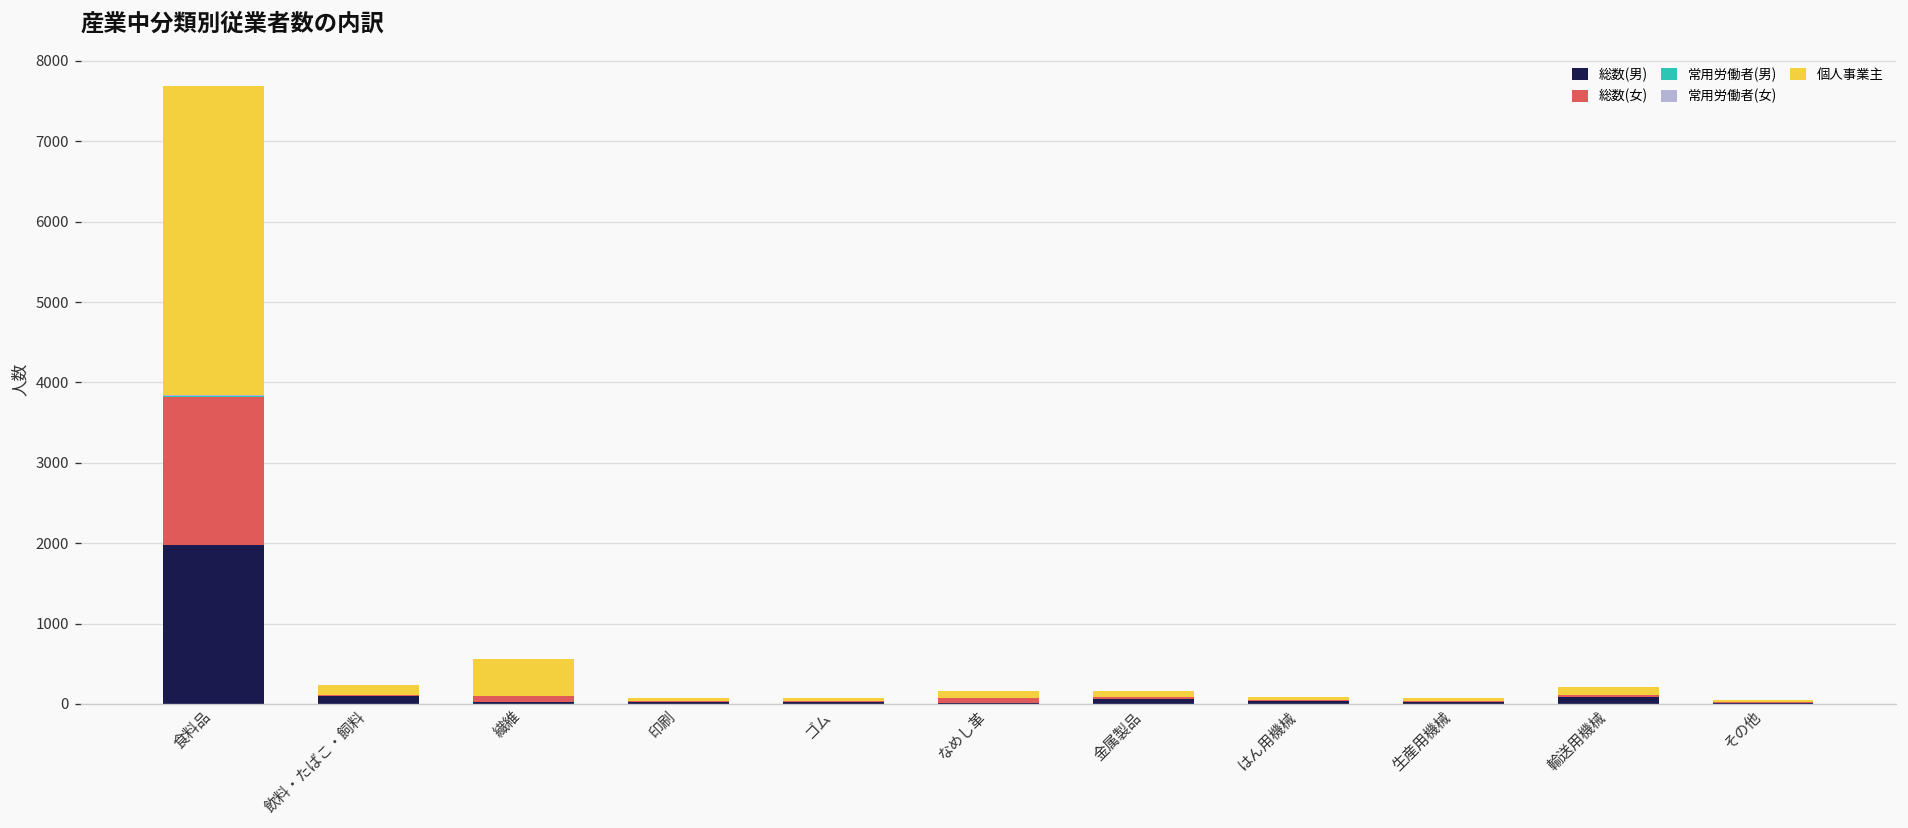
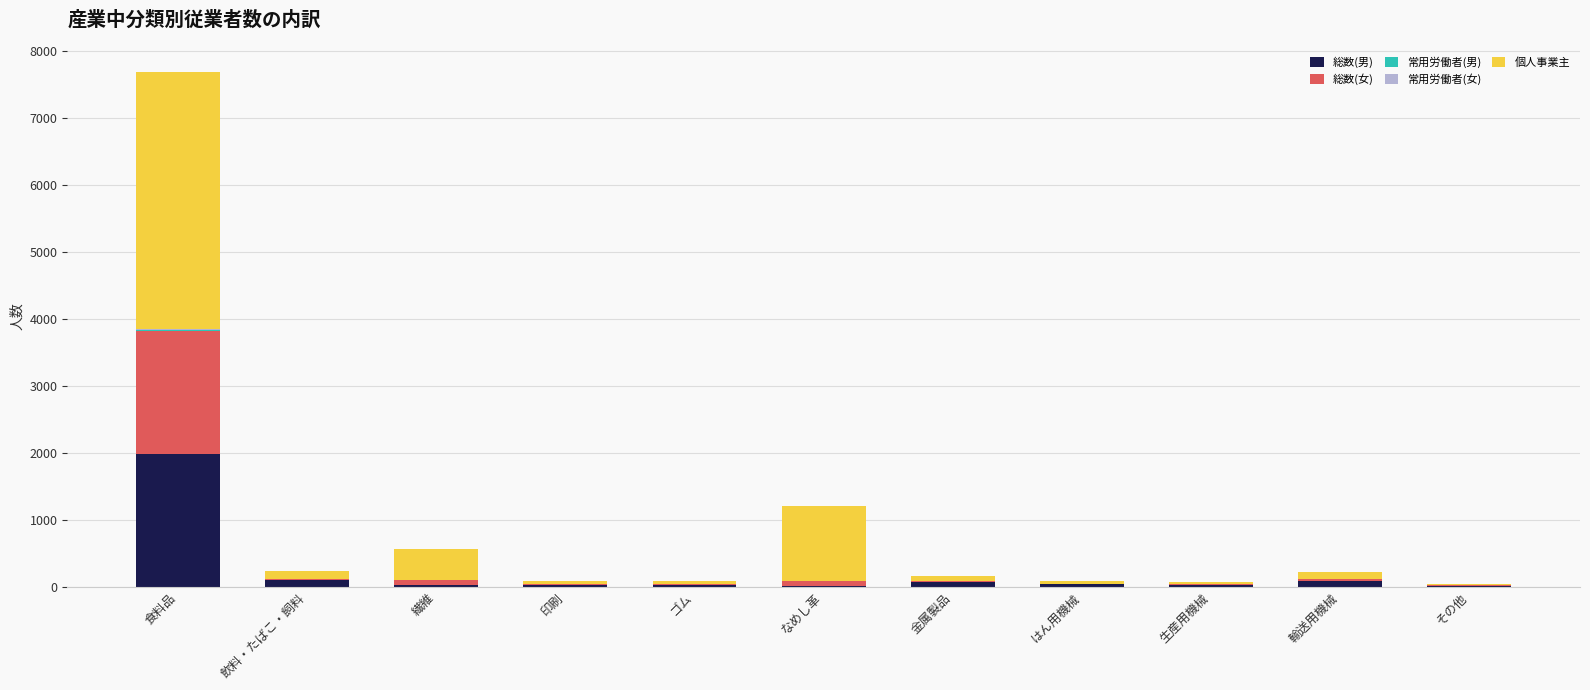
  {
    "総数(男)": {
      "食料品": 2000,
      "飲料・たばこ・飼料": 100,
      "金属製品": 100,
      "輸送用機械": 100
    },
    "総数(女)": {
      "食料品": 1800,
      "繊維": 100,
      "なめし革": 100
    },
    "常用労働者(男)": {
      "飲料・たばこ・飼料": 0,
      "印刷": 0,
      "ゴム": 0,
      "金属製品": 0,
      "はん用機械": 0,
      "生産用機械": 0,
      "輸送用機械": 0
    },
    "常用労働者(女)": {
      "飲料・たばこ・飼料": 0,
      "印刷": 0,
      "ゴム": 0,
      "なめし革": 0,
      "金属製品": 0,
      "はん用機械": 0,
      "生産用機械": 0,
      "輸送用機械": 0
    },
    "個人事業主": {
      "食料品": 3800,
      "飲料・たばこ・飼料": 100,
      "繊維": 500,
      "印刷": 0,
      "ゴム": 0,
-     "なめし革": 100,
+     "なめし革": 1100,
      "金属製品": 100,
      "はん用機械": 0,
      "輸送用機械": 100
    }
  }
